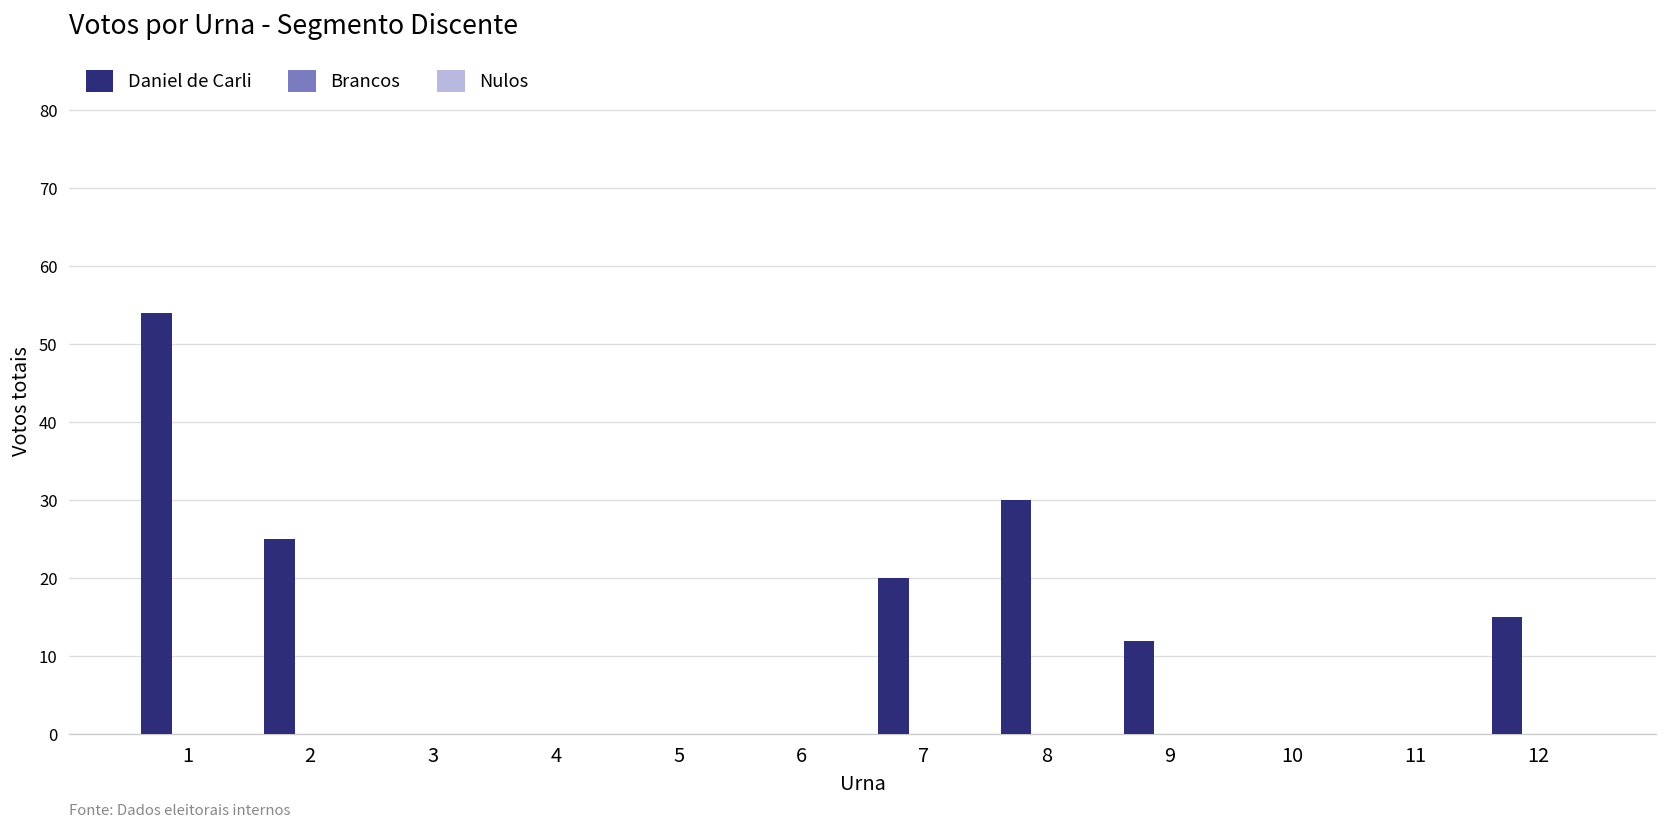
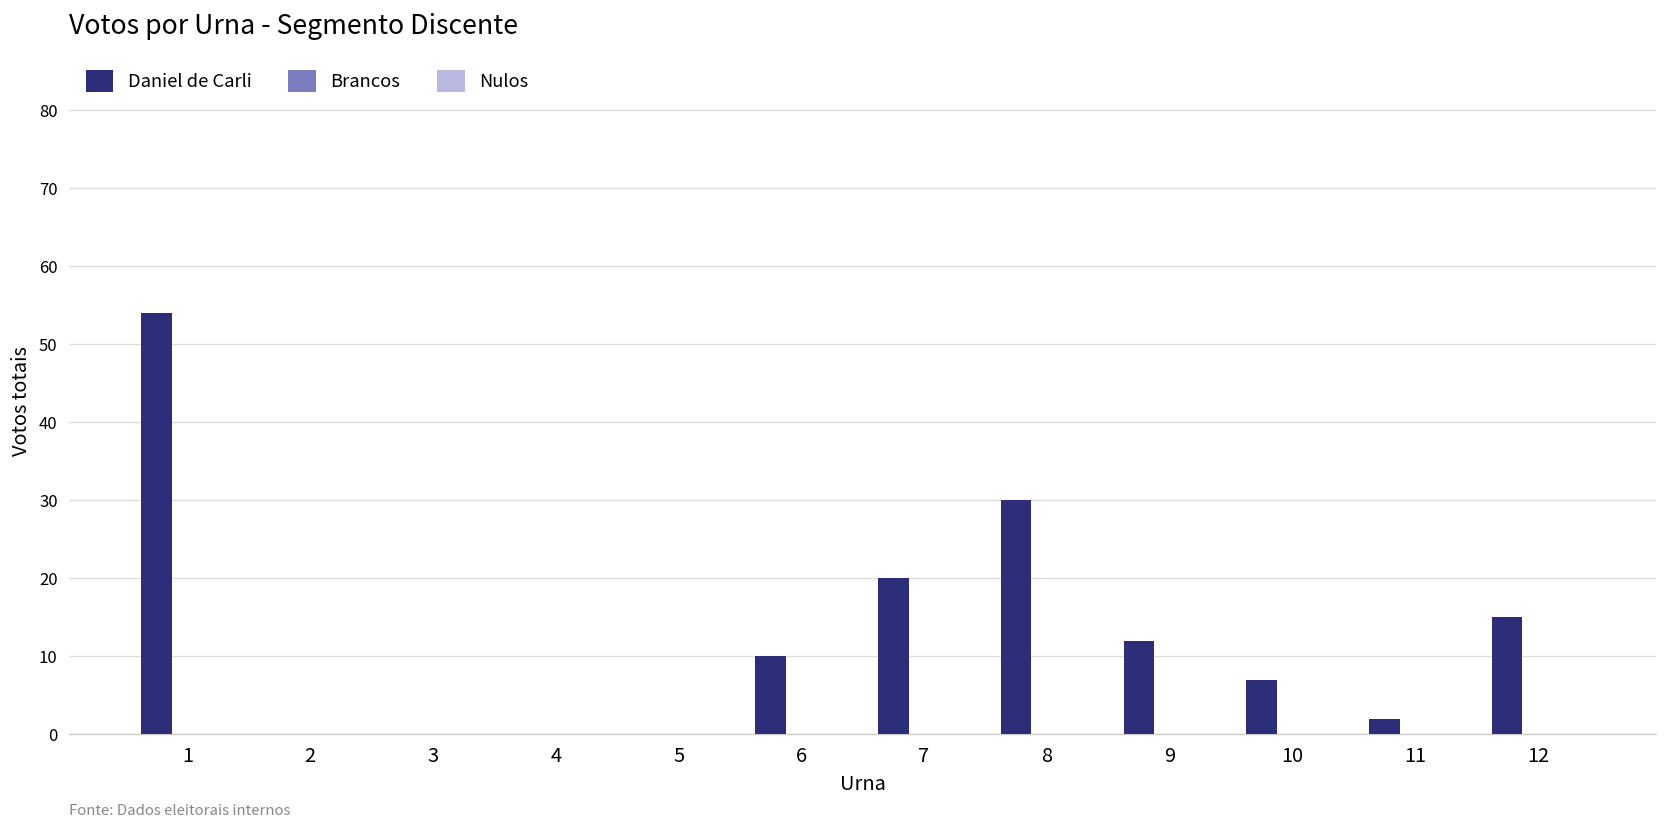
  {
    "Daniel de Carli": {
      "1": 54,
-     "2": 25,
+     "2": 0,
      "3": 0,
      "4": 0,
      "5": 0,
-     "6": 0,
+     "6": 10,
      "7": 20,
      "8": 30,
      "9": 12,
-     "10": 0,
-     "11": 0,
+     "10": 7,
+     "11": 2,
      "12": 15
    },
    "Brancos": {
      "1": 0,
      "2": 0,
      "3": 0,
      "4": 0,
      "5": 0,
      "6": 0,
      "7": 0,
      "8": 0,
      "9": 0,
      "10": 0,
      "11": 0,
      "12": 0
    },
    "Nulos": {
      "1": 0,
      "2": 0,
      "3": 0,
      "4": 0,
      "5": 0,
      "6": 0,
      "7": 0,
      "8": 0,
      "9": 0,
      "10": 0,
      "11": 0,
      "12": 0
    }
  }
